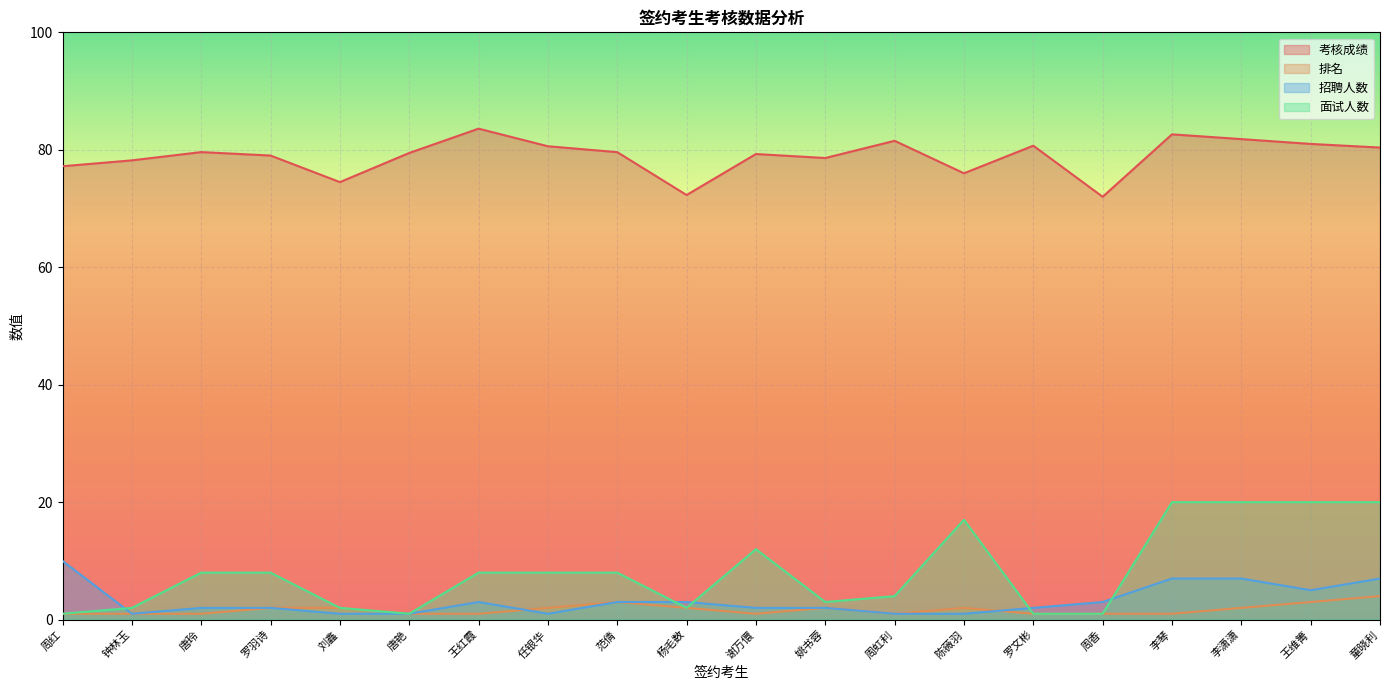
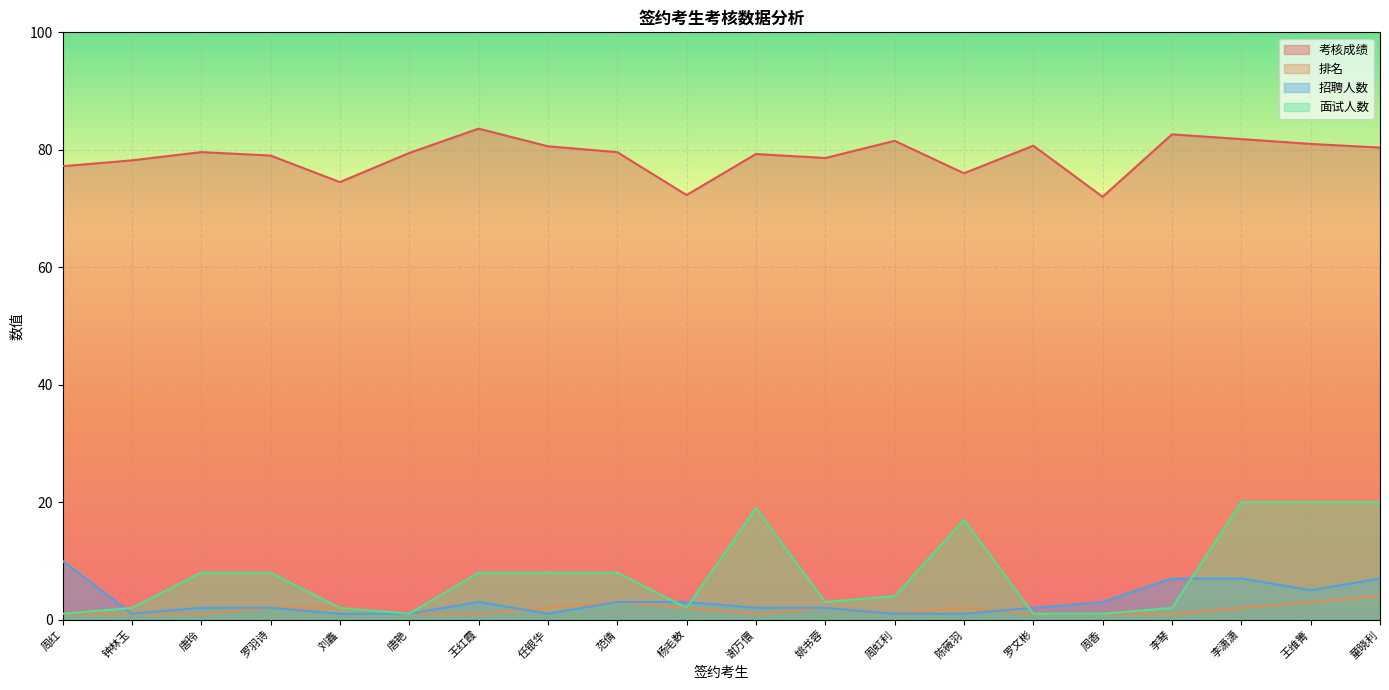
  {
    "招聘人数": {
      "周红": 10,
      "唐玲": 2,
      "刘鑫": 1,
      "王红霞": 3,
      "任银华": 1,
      "杨毛数": 3,
      "谢万儇": 2,
      "陈薇羽": 1,
      "罗文彬": 2,
      "周香": 3,
      "李琴": 7,
      "李潇潇": 7,
      "王维箐": 5,
      "童晓利": 7
    },
    "面试人数": {
      "钟林玉": 2,
      "唐玲": 8,
      "罗羽诗": 8,
      "王红霞": 8,
      "任银华": 8,
      "范倩": 8,
-     "谢万儇": 12,
+     "谢万儇": 19,
      "姚书蓉": 3,
      "周虹利": 4,
      "陈薇羽": 17,
-     "李琴": 20,
+     "李琴": 2,
      "李潇潇": 20,
      "王维箐": 20,
      "童晓利": 20
    }
  }
